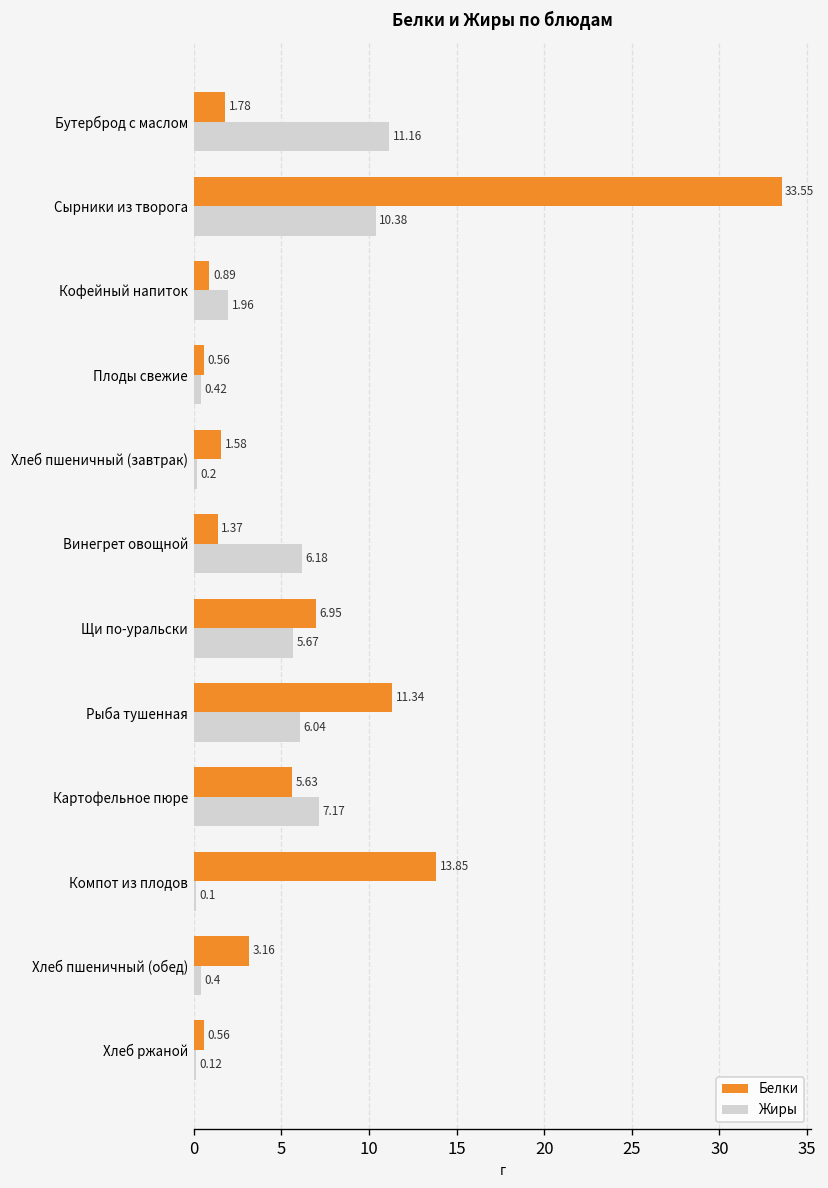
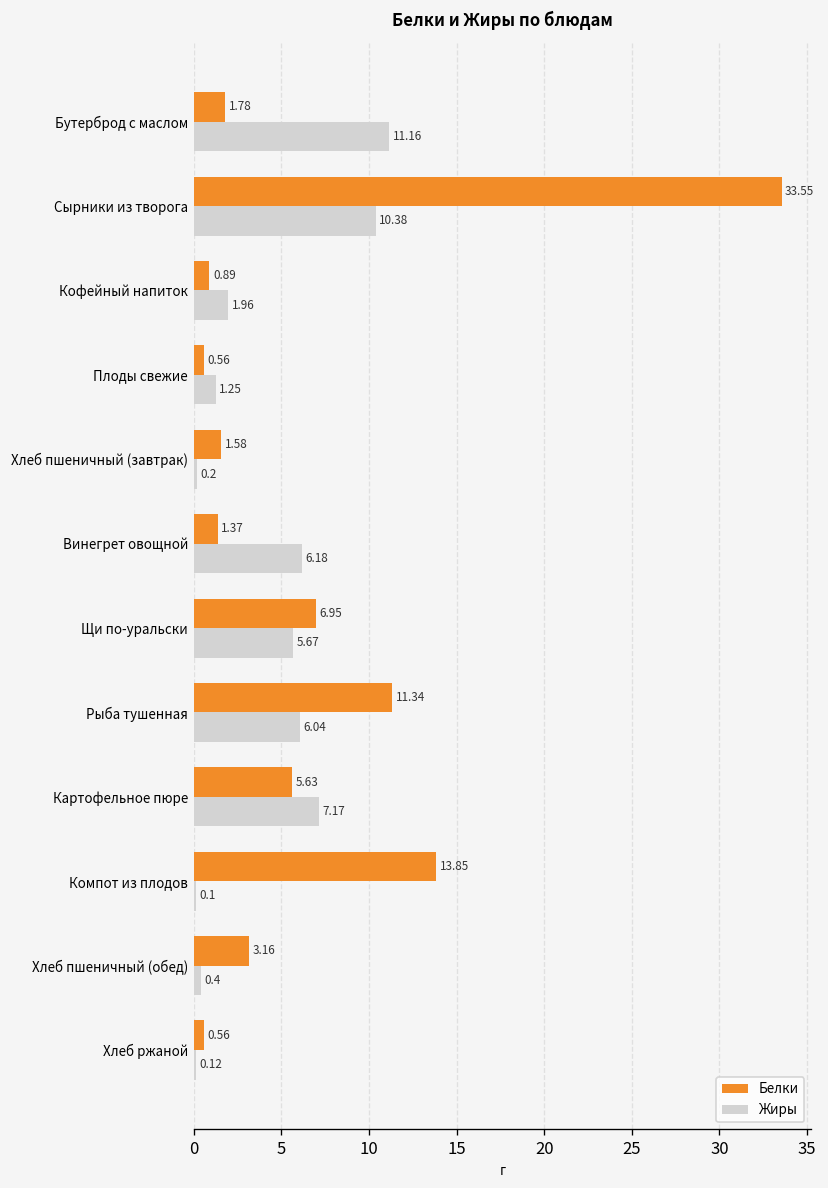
  {
    "Белки": {
      "Бутерброд с маслом": 1.78,
      "Сырники из творога": 33.55,
      "Кофейный напиток": 0.89,
      "Плоды свежие": 0.56,
      "Хлеб пшеничный (завтрак)": 1.58,
      "Винегрет овощной": 1.37,
      "Щи по-уральски": 6.95,
      "Рыба тушенная": 11.34,
      "Картофельное пюре": 5.63,
      "Компот из плодов": 13.85,
      "Хлеб пшеничный (обед)": 3.16,
      "Хлеб ржаной": 0.56
    },
    "Жиры": {
      "Бутерброд с маслом": 11.16,
      "Сырники из творога": 10.38,
      "Кофейный напиток": 1.96,
-     "Плоды свежие": 0.42,
+     "Плоды свежие": 1.25,
      "Хлеб пшеничный (завтрак)": 0.2,
      "Винегрет овощной": 6.18,
      "Щи по-уральски": 5.67,
      "Рыба тушенная": 6.04,
      "Картофельное пюре": 7.17,
      "Компот из плодов": 0.1,
      "Хлеб пшеничный (обед)": 0.4,
      "Хлеб ржаной": 0.12
    }
  }
